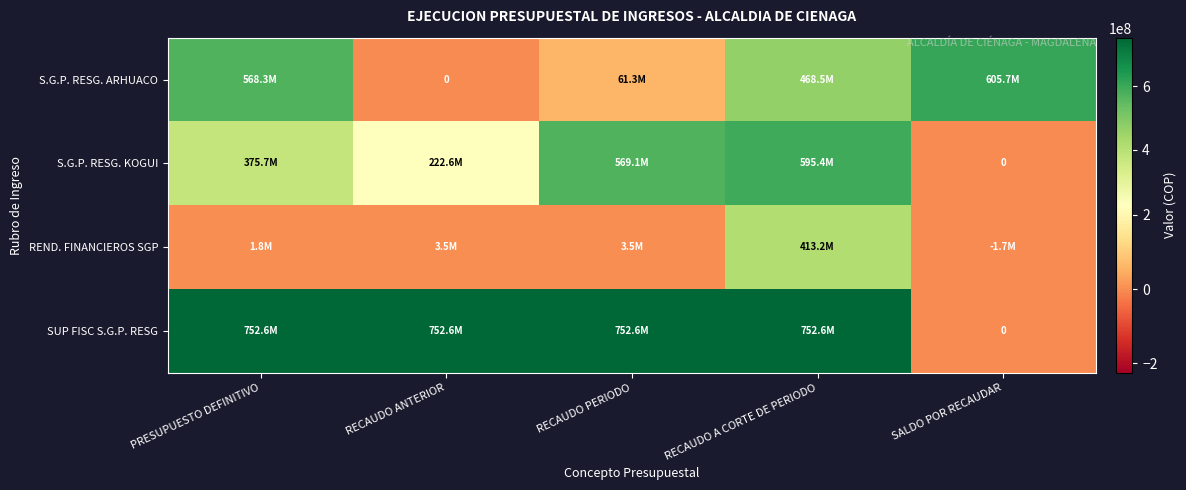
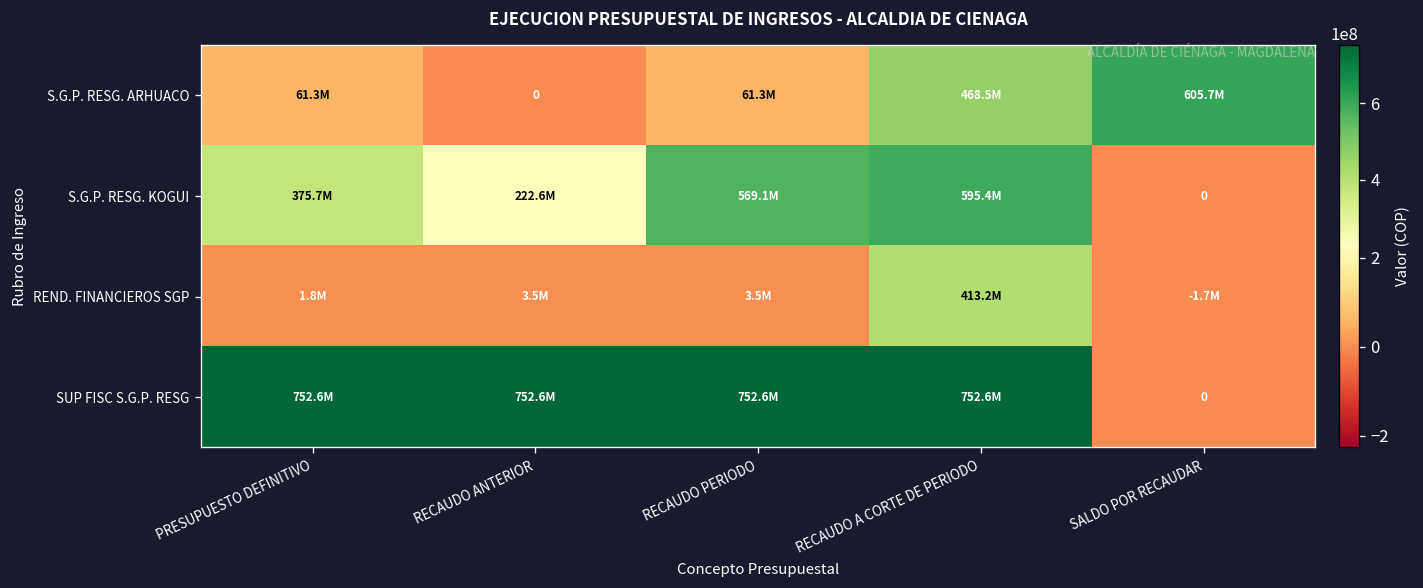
  {
    "S.G.P. RESG. ARHUACO": {
-     "PRESUPUESTO DEFINITIVO": "568.3M",
+     "PRESUPUESTO DEFINITIVO": "61.3M",
      "RECAUDO ANTERIOR": "0",
      "RECAUDO PERIODO": "61.3M",
      "RECAUDO A CORTE DE PERIODO": "468.5M"
    },
    "S.G.P. RESG. KOGUI": {
      "PRESUPUESTO DEFINITIVO": "375.7M",
      "RECAUDO ANTERIOR": "222.6M",
      "RECAUDO PERIODO": "569.1M",
      "RECAUDO A CORTE DE PERIODO": "595.4M",
      "SALDO POR RECAUDAR": "0"
    },
    "REND. FINANCIEROS SGP": {
      "PRESUPUESTO DEFINITIVO": "1.8M",
      "RECAUDO ANTERIOR": "3.5M",
      "RECAUDO PERIODO": "3.5M",
      "RECAUDO A CORTE DE PERIODO": "413.2M",
      "SALDO POR RECAUDAR": "-1.7M"
    },
    "SUP FISC S.G.P. RESG": {
      "PRESUPUESTO DEFINITIVO": "752.6M",
      "RECAUDO ANTERIOR": "752.6M",
      "RECAUDO PERIODO": "752.6M",
      "RECAUDO A CORTE DE PERIODO": "752.6M",
      "SALDO POR RECAUDAR": "0"
    }
  }
